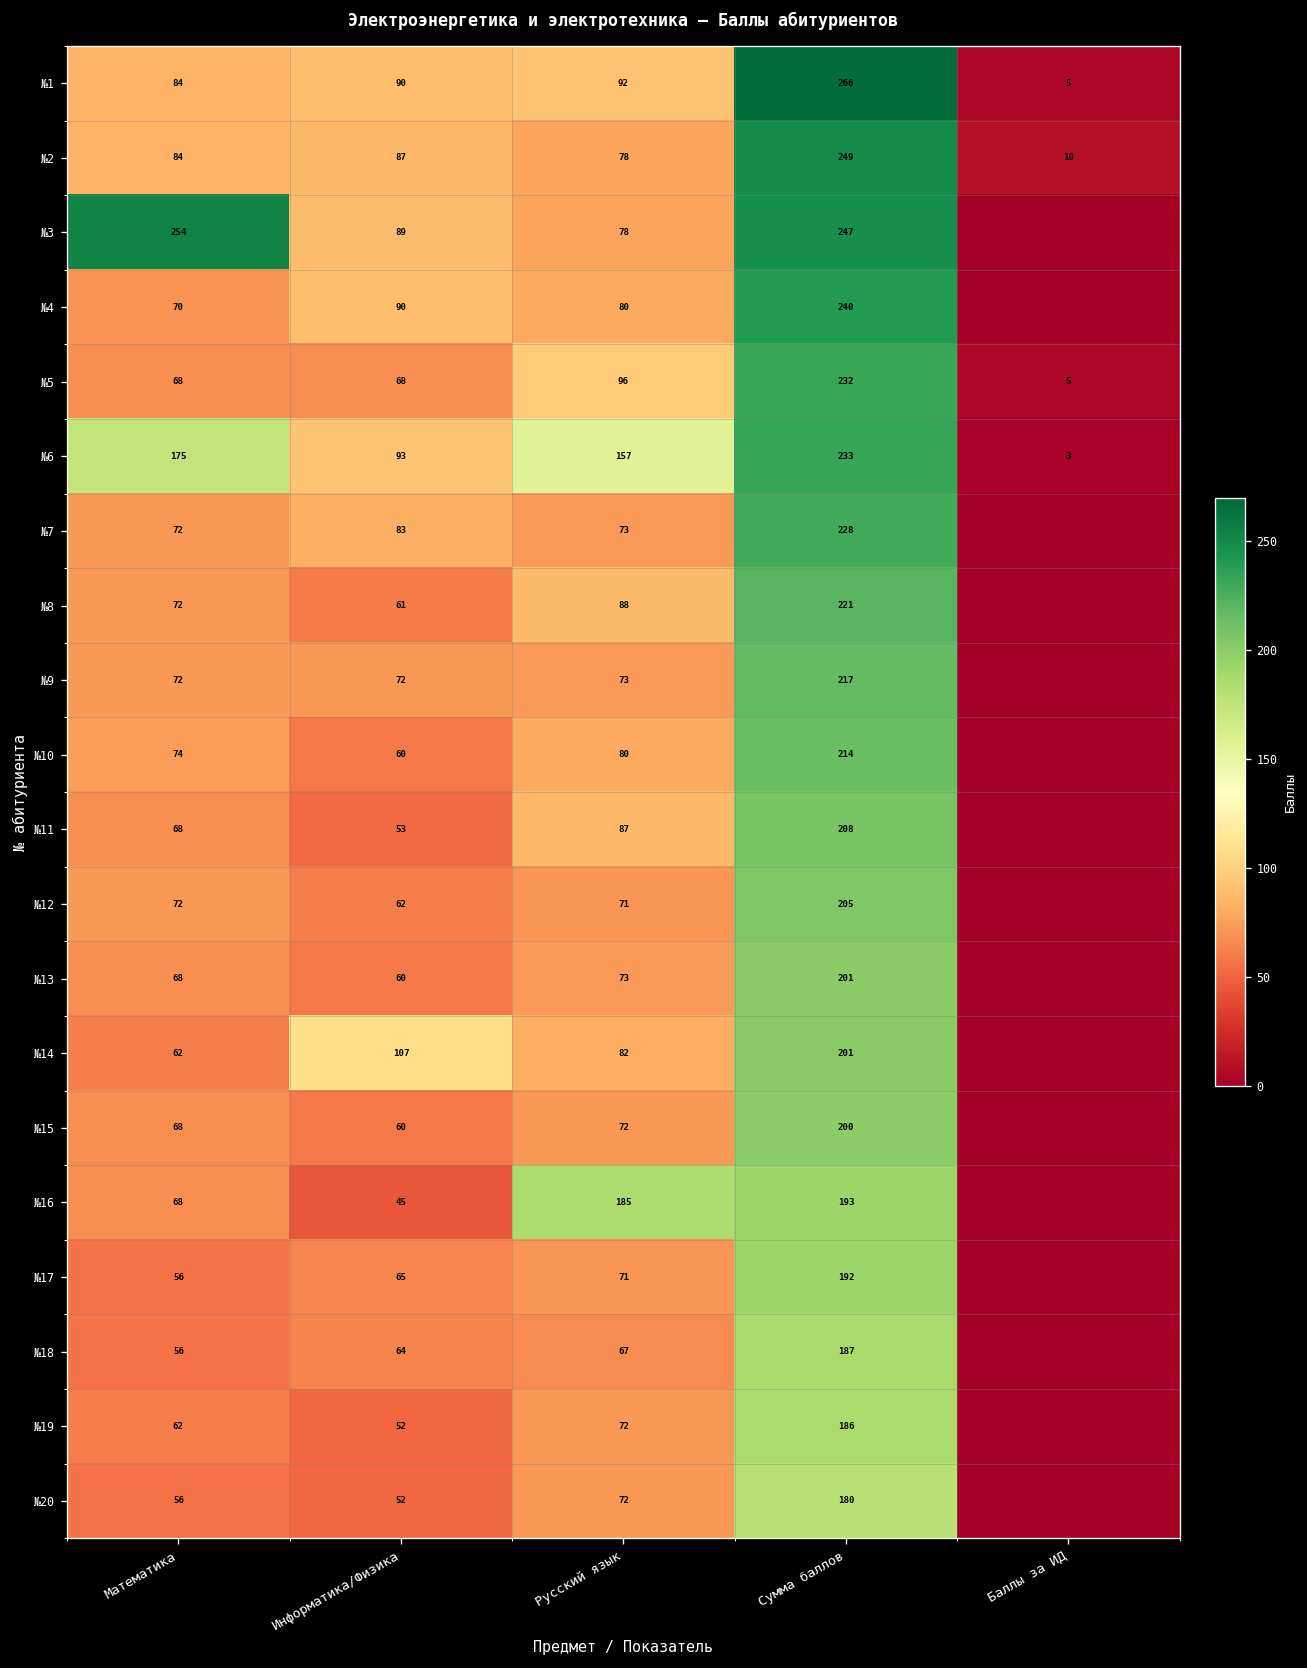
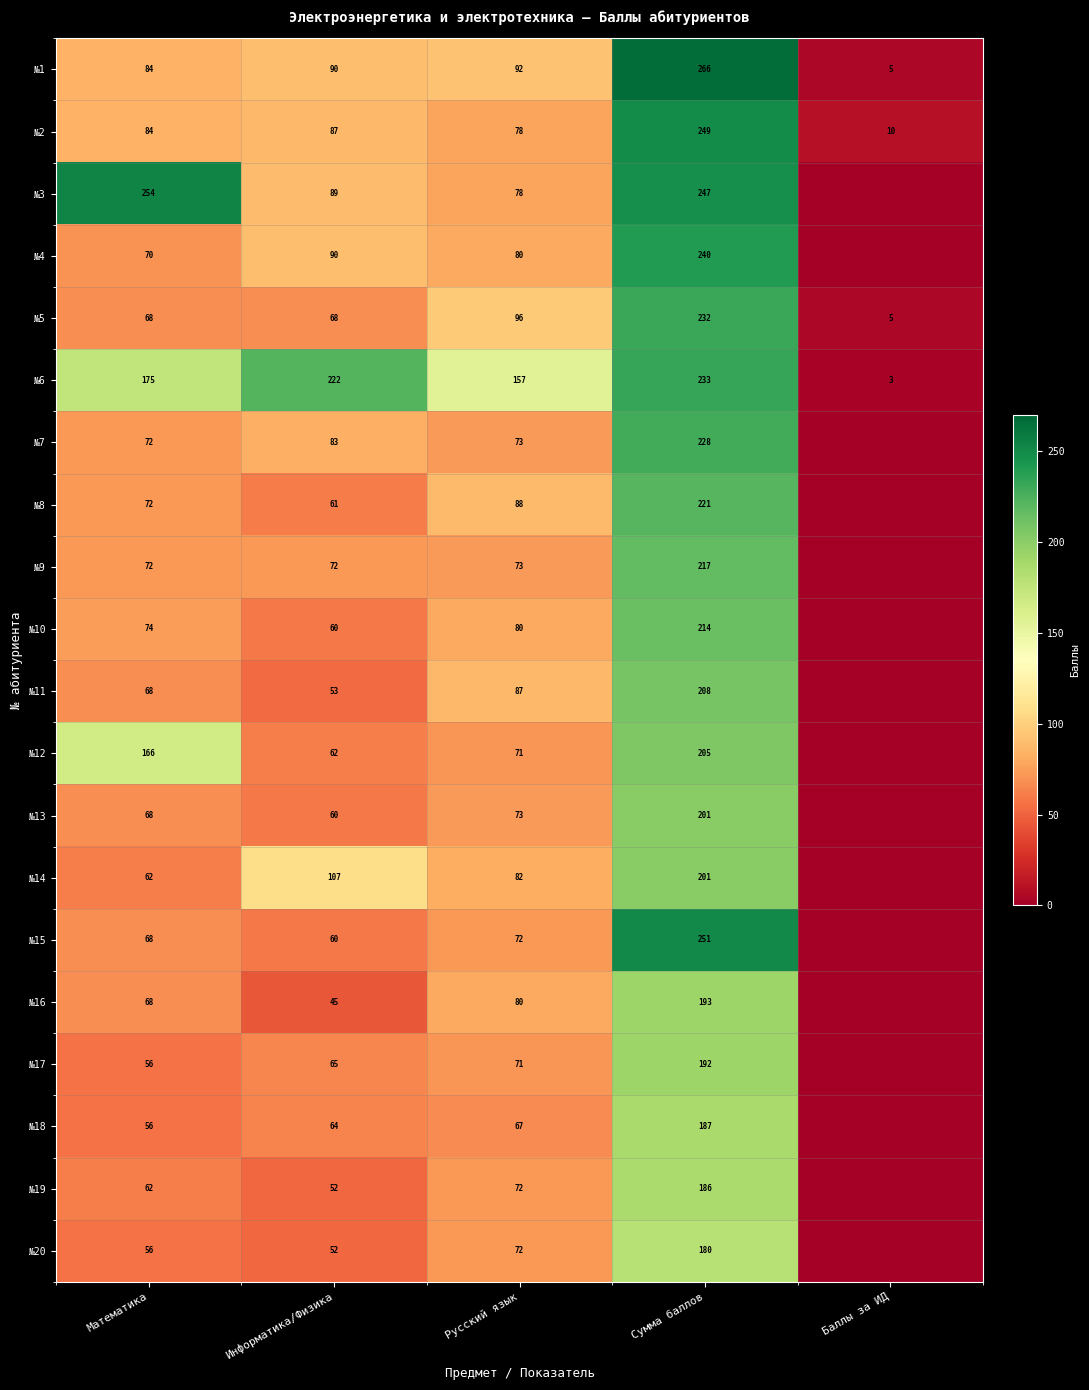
  {
    "№1": {
      "Математика": 84,
      "Информатика/Физика": 90,
      "Русский язык": 92,
      "Сумма баллов": 266,
      "Баллы за ИД": 5
    },
    "№2": {
      "Математика": 84,
      "Информатика/Физика": 87,
      "Русский язык": 78,
      "Сумма баллов": 249,
      "Баллы за ИД": 10
    },
    "№3": {
      "Математика": 254,
      "Информатика/Физика": 89,
      "Русский язык": 78,
      "Сумма баллов": 247
    },
    "№4": {
      "Математика": 70,
      "Информатика/Физика": 90,
      "Русский язык": 80,
      "Сумма баллов": 240
    },
    "№5": {
      "Математика": 68,
      "Информатика/Физика": 68,
      "Русский язык": 96,
      "Сумма баллов": 232,
      "Баллы за ИД": 5
    },
    "№6": {
      "Математика": 175,
-     "Информатика/Физика": 93,
+     "Информатика/Физика": 222,
      "Русский язык": 157,
      "Сумма баллов": 233,
      "Баллы за ИД": 3
    },
    "№7": {
      "Математика": 72,
      "Информатика/Физика": 83,
      "Русский язык": 73,
      "Сумма баллов": 228
    },
    "№8": {
      "Математика": 72,
      "Информатика/Физика": 61,
      "Русский язык": 88,
      "Сумма баллов": 221
    },
    "№9": {
      "Математика": 72,
      "Информатика/Физика": 72,
      "Русский язык": 73,
      "Сумма баллов": 217
    },
    "№10": {
      "Математика": 74,
      "Информатика/Физика": 60,
      "Русский язык": 80,
      "Сумма баллов": 214
    },
    "№11": {
      "Математика": 68,
      "Информатика/Физика": 53,
      "Русский язык": 87,
      "Сумма баллов": 208
    },
    "№12": {
-     "Математика": 72,
+     "Математика": 166,
      "Информатика/Физика": 62,
      "Русский язык": 71,
      "Сумма баллов": 205
    },
    "№13": {
      "Математика": 68,
      "Информатика/Физика": 60,
      "Русский язык": 73,
      "Сумма баллов": 201
    },
    "№14": {
      "Математика": 62,
      "Информатика/Физика": 107,
      "Русский язык": 82,
      "Сумма баллов": 201
    },
    "№15": {
      "Математика": 68,
      "Информатика/Физика": 60,
      "Русский язык": 72,
-     "Сумма баллов": 200
+     "Сумма баллов": 251
    },
    "№16": {
      "Математика": 68,
      "Информатика/Физика": 45,
-     "Русский язык": 185,
+     "Русский язык": 80,
      "Сумма баллов": 193
    },
    "№17": {
      "Математика": 56,
      "Информатика/Физика": 65,
      "Русский язык": 71,
      "Сумма баллов": 192
    },
    "№18": {
      "Математика": 56,
      "Информатика/Физика": 64,
      "Русский язык": 67,
      "Сумма баллов": 187
    },
    "№19": {
      "Математика": 62,
      "Информатика/Физика": 52,
      "Русский язык": 72,
      "Сумма баллов": 186
    },
    "№20": {
      "Математика": 56,
      "Информатика/Физика": 52,
      "Русский язык": 72,
      "Сумма баллов": 180
    }
  }
